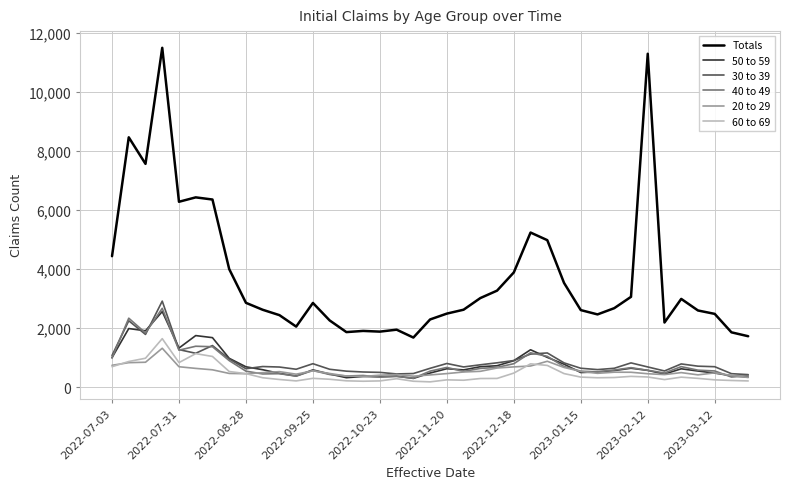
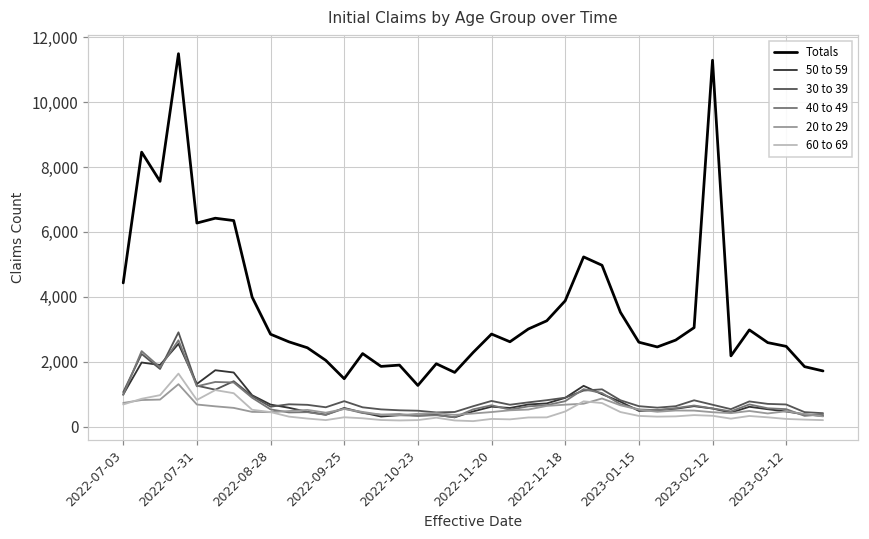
  {
    "Totals": {
      "2022-07-03": "4,400",
      "2022-07-31": "6,300",
      "2022-08-28": "2,900",
-     "2022-09-25": "2,800",
-     "2022-10-23": "1,900",
-     "2022-11-20": "2,500",
+     "2022-09-25": "1,500",
+     "2022-10-23": "1,300",
+     "2022-11-20": "2,900",
      "2022-12-18": "3,900",
      "2023-01-15": "2,600",
      "2023-02-12": "11,300",
      "2023-03-12": "2,500"
    }
  }
